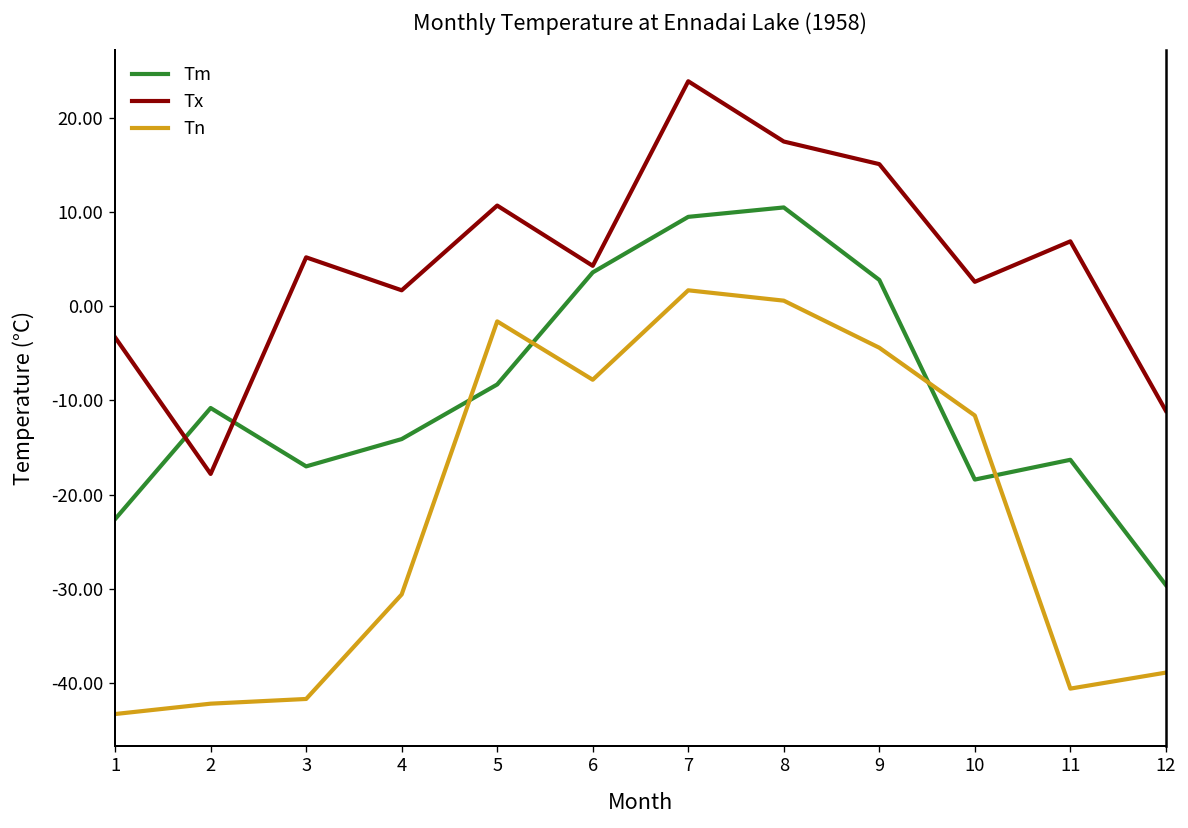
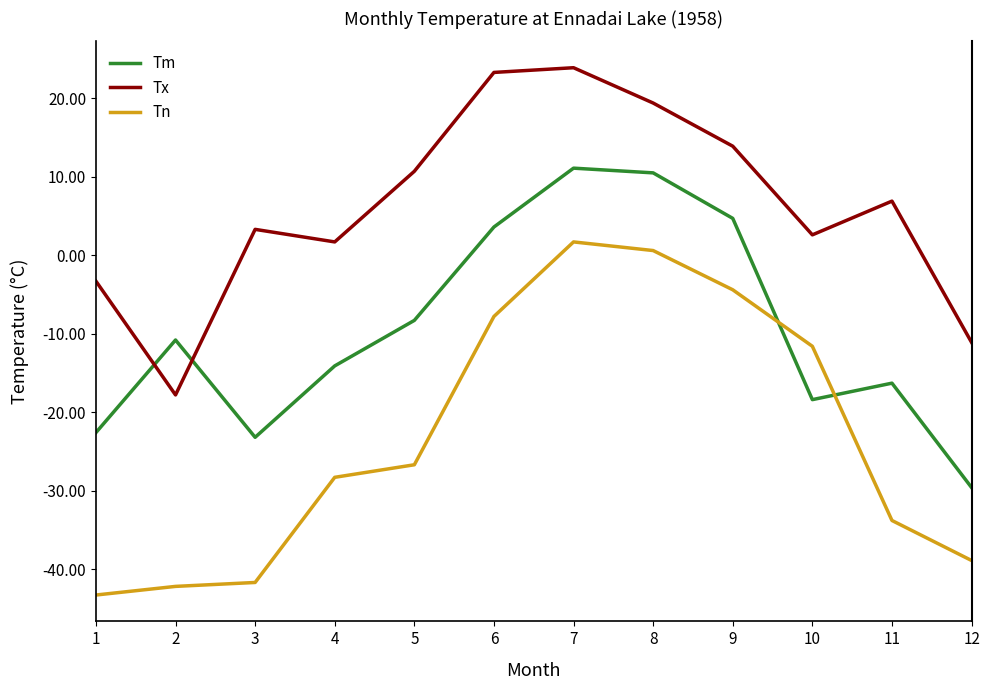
  {
    "Tm": {
      "1": -23,
      "2": -11,
-     "3": -17,
+     "3": -23,
      "4": -14,
      "5": -8,
      "6": 4,
-     "7": 10,
+     "7": 11,
      "8": 11,
-     "9": 3,
+     "9": 5,
      "10": -18,
      "11": -16,
      "12": -30
    },
    "Tx": {
      "1": -3,
      "2": -18,
-     "3": 5,
+     "3": 3,
      "4": 2,
      "5": 11,
-     "6": 4,
+     "6": 23,
      "7": 24,
-     "8": 18,
-     "9": 15,
+     "8": 19,
+     "9": 14,
      "10": 3,
      "11": 7,
      "12": -11
    },
    "Tn": {
      "1": -43,
      "2": -42,
      "3": -42,
-     "4": -31,
-     "5": -2,
+     "4": -28,
+     "5": -27,
      "6": -8,
      "7": 2,
      "8": 1,
      "9": -4,
      "10": -12,
-     "11": -41,
+     "11": -34,
      "12": -39
    }
  }
